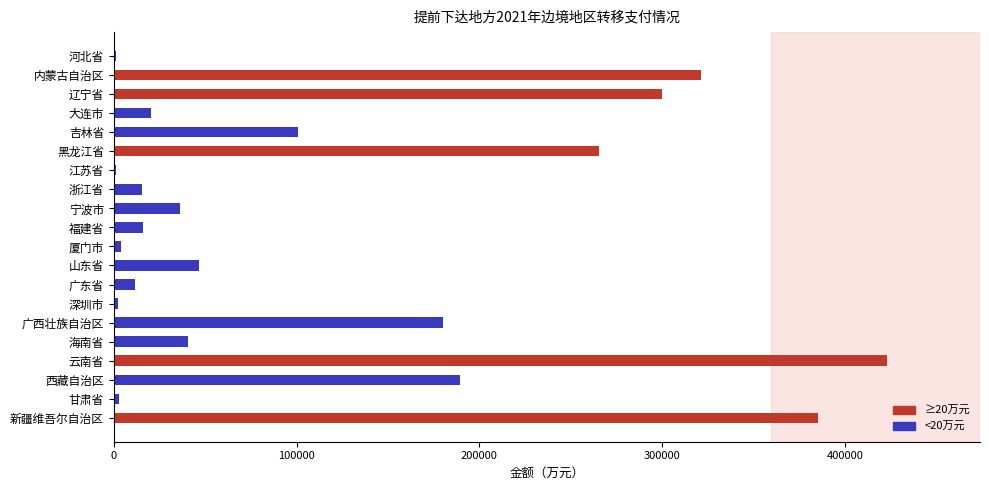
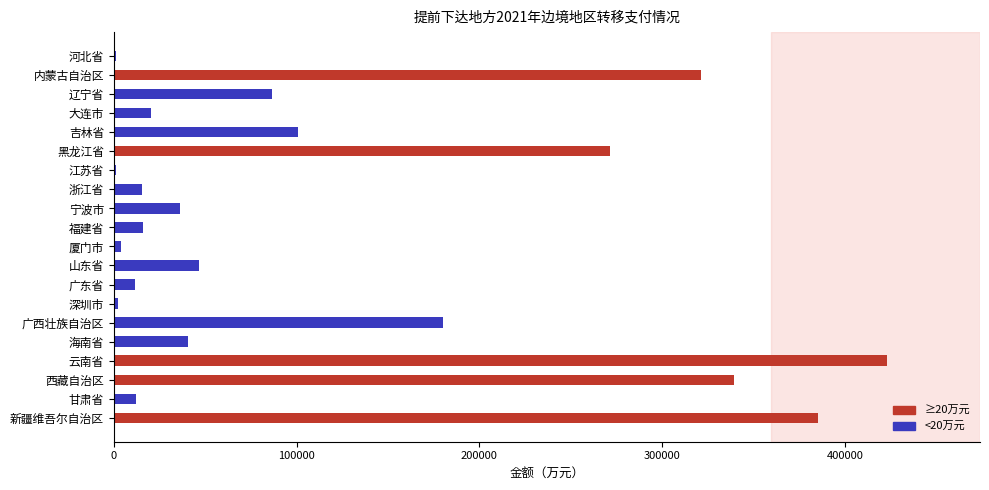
  {
    "内蒙古自治区": 321000,
-   "辽宁省": 300000,
+   "辽宁省": 87000,
    "大连市": 21000,
    "吉林省": 101000,
-   "黑龙江省": 266000,
+   "黑龙江省": 271000,
    "江苏省": 2000,
    "浙江省": 15000,
    "宁波市": 36000,
    "福建省": 16000,
    "厦门市": 4000,
    "山东省": 47000,
    "广东省": 12000,
    "深圳市": 3000,
    "广西壮族自治区": 180000,
    "海南省": 41000,
    "云南省": 423000,
-   "西藏自治区": 189000,
-   "甘肃省": 3000,
+   "西藏自治区": 339000,
+   "甘肃省": 12000,
    "新疆维吾尔自治区": 385000
  }
